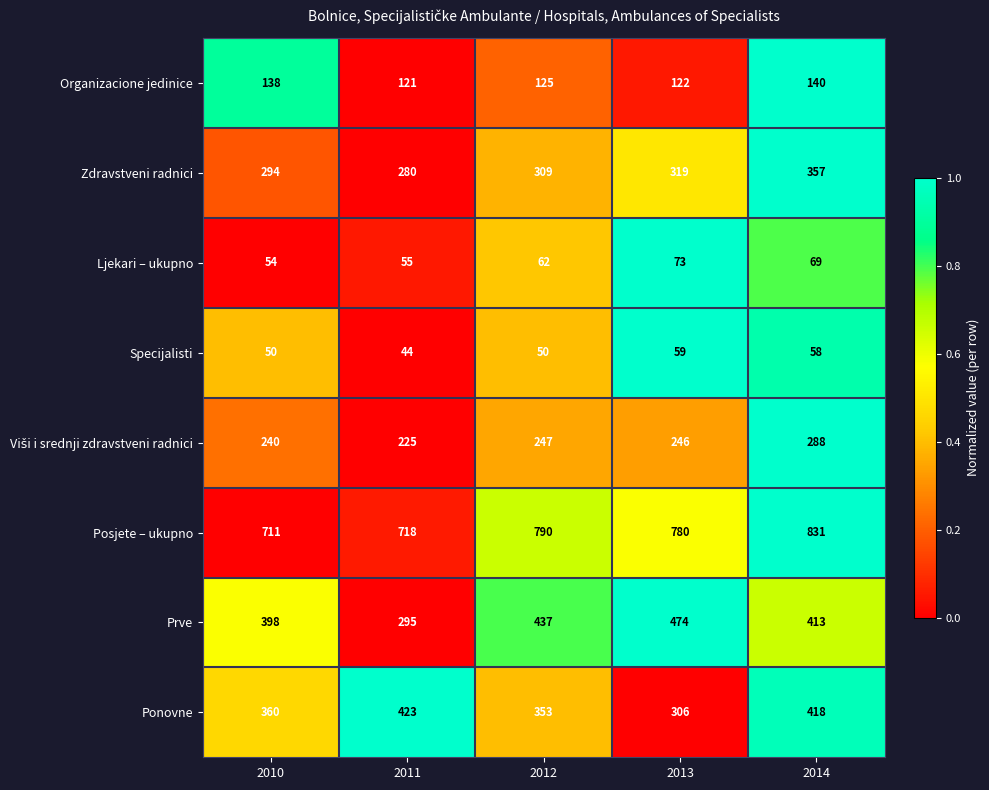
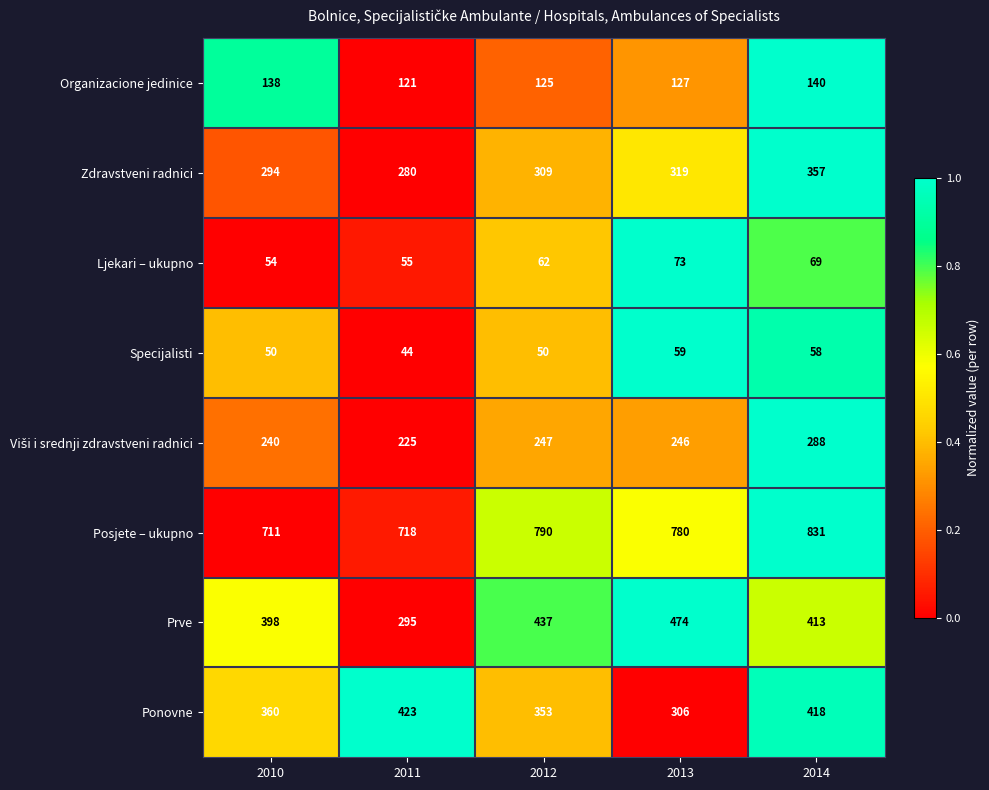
  {
    "Organizacione jedinice": {
      "2010": 138,
      "2011": 121,
      "2012": 125,
-     "2013": 122,
+     "2013": 127,
      "2014": 140
    },
    "Zdravstveni radnici": {
      "2010": 294,
      "2011": 280,
      "2012": 309,
      "2013": 319,
      "2014": 357
    },
    "Ljekari – ukupno": {
      "2010": 54,
      "2011": 55,
      "2012": 62,
      "2013": 73,
      "2014": 69
    },
    "Specijalisti": {
      "2010": 50,
      "2011": 44,
      "2012": 50,
      "2013": 59,
      "2014": 58
    },
    "Viši i srednji zdravstveni radnici": {
      "2010": 240,
      "2011": 225,
      "2012": 247,
      "2013": 246,
      "2014": 288
    },
    "Posjete – ukupno": {
      "2010": 711,
      "2011": 718,
      "2012": 790,
      "2013": 780,
      "2014": 831
    },
    "Prve": {
      "2010": 398,
      "2011": 295,
      "2012": 437,
      "2013": 474,
      "2014": 413
    },
    "Ponovne": {
      "2010": 360,
      "2011": 423,
      "2012": 353,
      "2013": 306,
      "2014": 418
    }
  }
